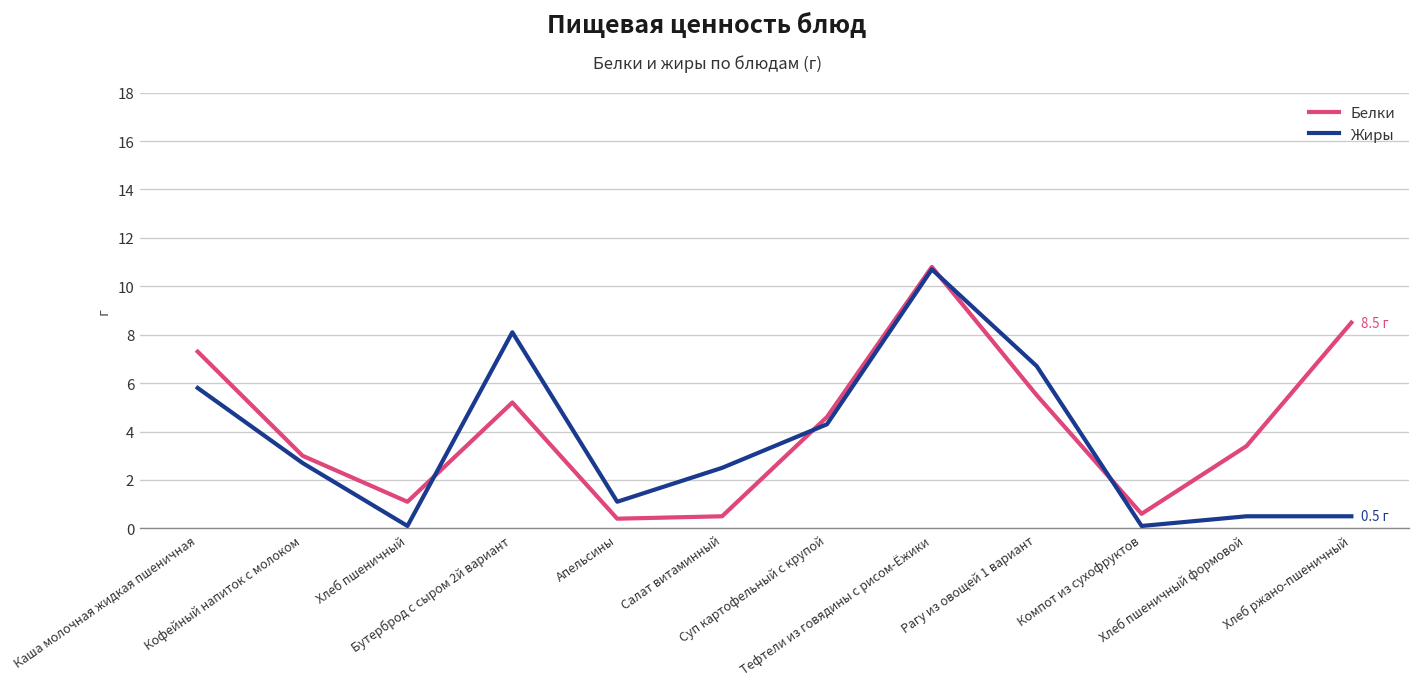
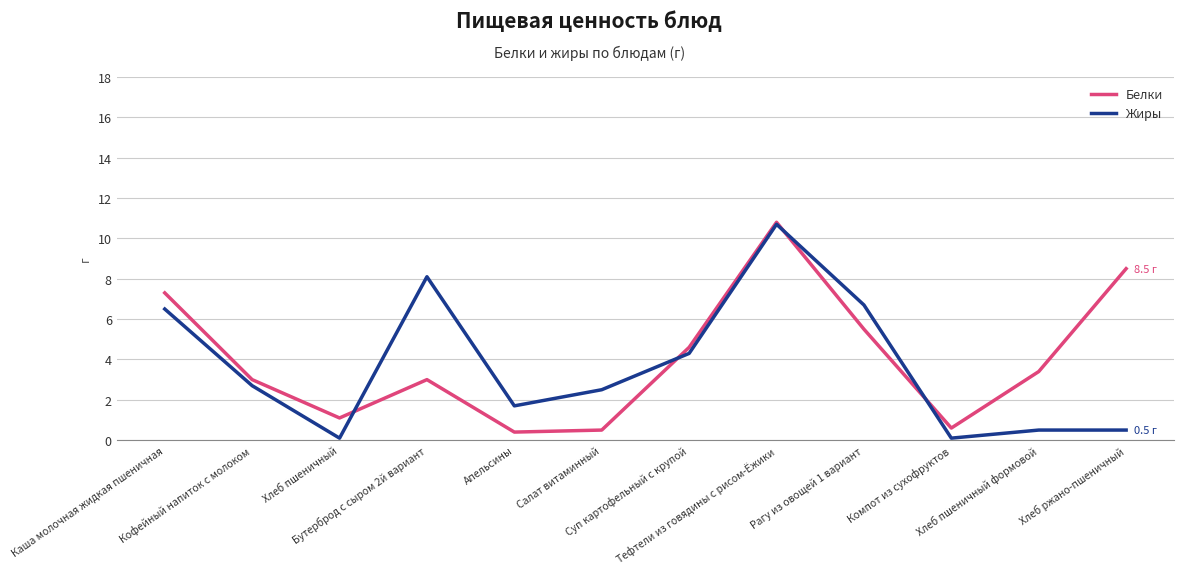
  {
    "Белки": {
      "Каша молочная жидкая пшеничная": 7.3,
      "Кофейный напиток с молоком": 3.0,
      "Хлеб пшеничный": 1.1,
-     "Бутерброд с сыром 2й вариант": 5.2,
+     "Бутерброд с сыром 2й вариант": 3.0,
      "Апельсины": 0.4,
      "Салат витаминный": 0.5,
      "Суп картофельный с крупой": 4.6,
      "Рагу из овощей 1 вариант": 5.5,
      "Компот из сухофруктов": 0.6,
      "Хлеб пшеничный формовой": 3.4
    },
    "Жиры": {
-     "Каша молочная жидкая пшеничная": 5.8,
+     "Каша молочная жидкая пшеничная": 6.5,
      "Кофейный напиток с молоком": 2.7,
      "Хлеб пшеничный": 0.1,
      "Бутерброд с сыром 2й вариант": 8.1,
-     "Апельсины": 1.1,
+     "Апельсины": 1.7,
      "Салат витаминный": 2.5,
      "Суп картофельный с крупой": 4.3,
      "Рагу из овощей 1 вариант": 6.7,
      "Компот из сухофруктов": 0.1,
      "Хлеб пшеничный формовой": 0.5
    }
  }
